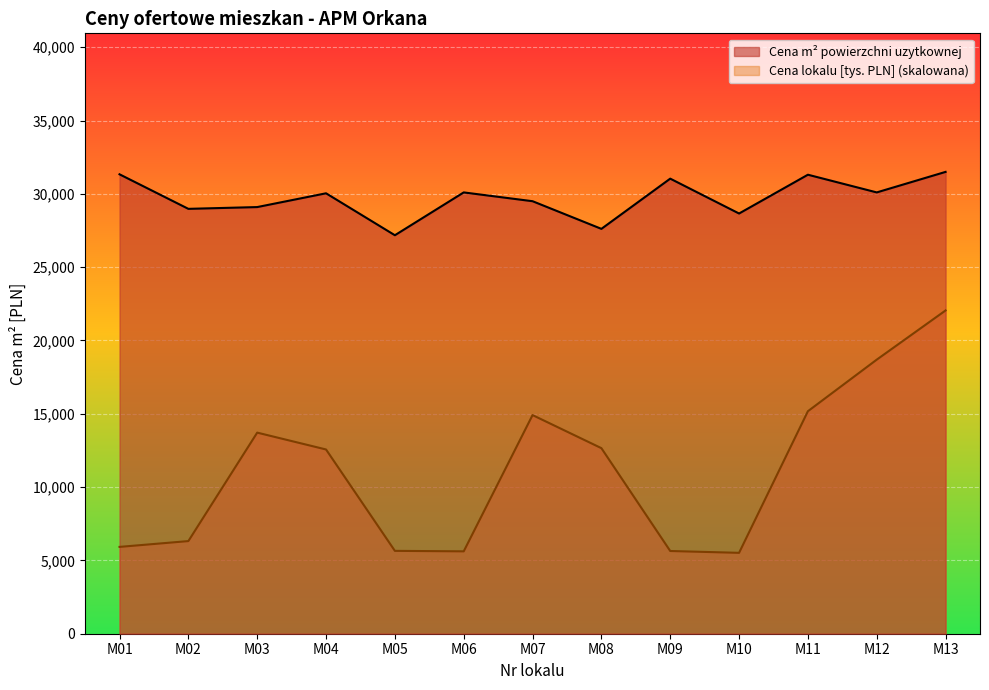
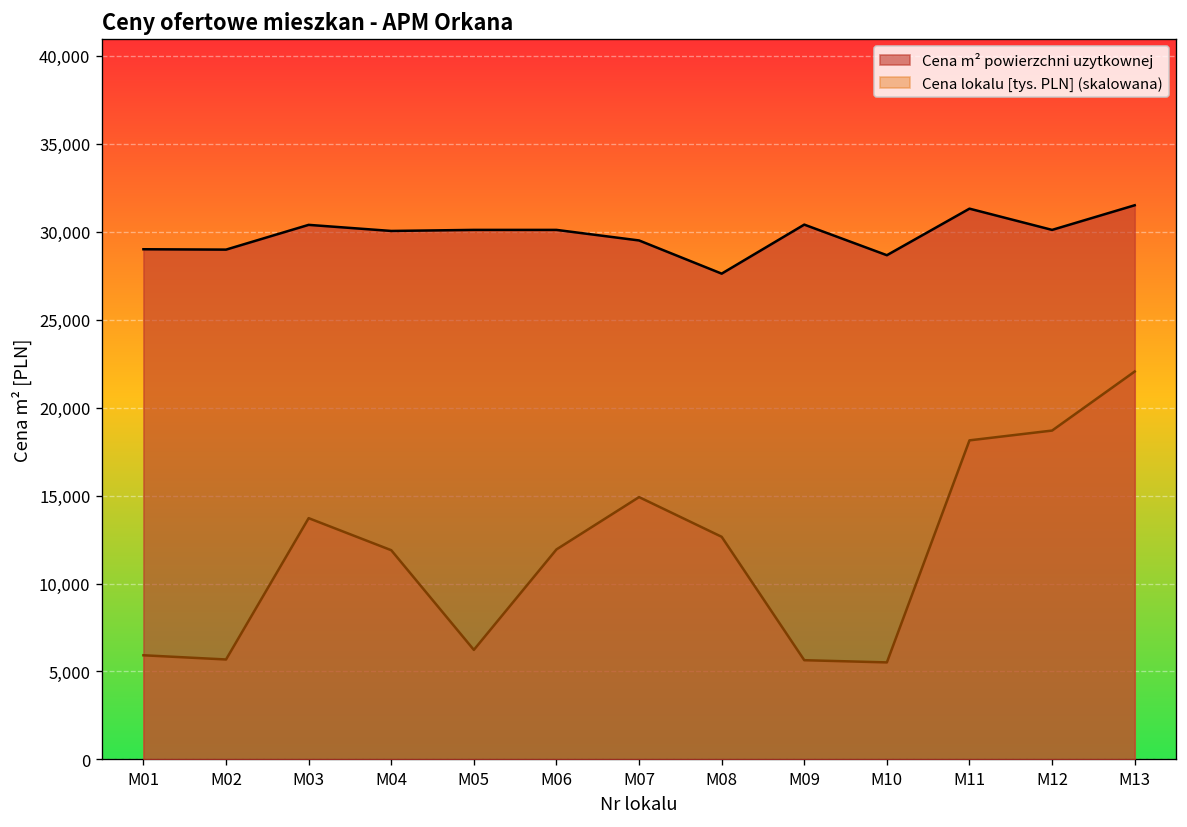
  {
    "Cena m² powierzchni uzytkownej": {
-     "M01": "31,300",
+     "M01": "29,000",
      "M02": "29,000",
-     "M03": "29,100",
+     "M03": "30,400",
      "M04": "30,000",
-     "M05": "27,200",
+     "M05": "30,100",
      "M06": "30,100",
      "M07": "29,500",
      "M08": "27,600",
-     "M09": "31,000",
+     "M09": "30,400",
      "M10": "28,700",
      "M11": "31,300",
      "M12": "30,100",
      "M13": "31,500"
    },
    "Cena lokalu [tys. PLN] (skalowana)": {
      "M01": "5,900",
-     "M02": "6,300",
+     "M02": "5,700",
      "M03": "13,700",
-     "M04": "12,600",
-     "M05": "5,700",
-     "M06": "5,600",
+     "M04": "11,900",
+     "M05": "6,200",
+     "M06": "11,900",
      "M07": "14,900",
      "M08": "12,700",
      "M09": "5,600",
      "M10": "5,500",
-     "M11": "15,200",
+     "M11": "18,100",
      "M12": "18,700",
      "M13": "22,100"
    }
  }
